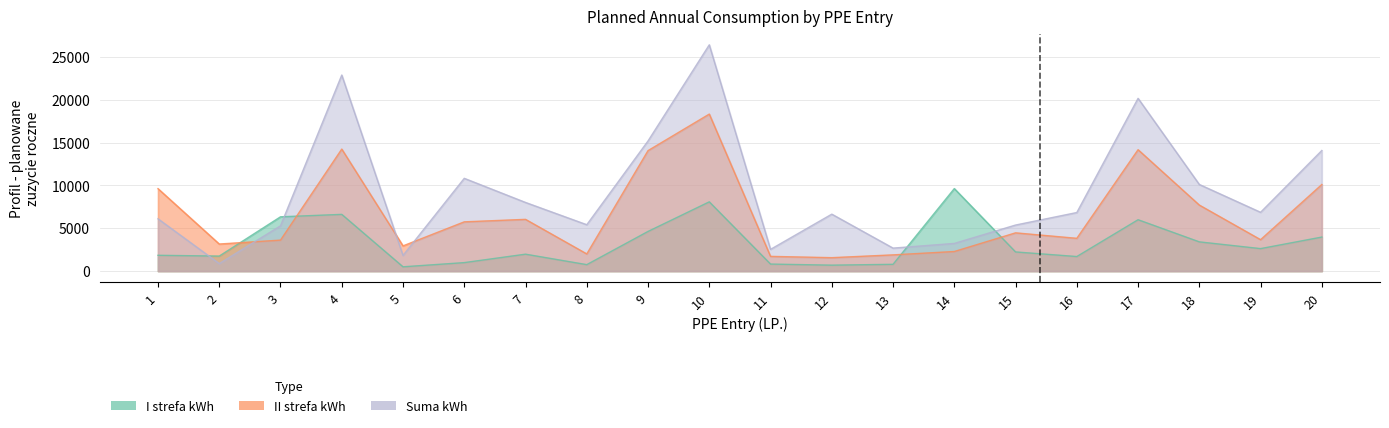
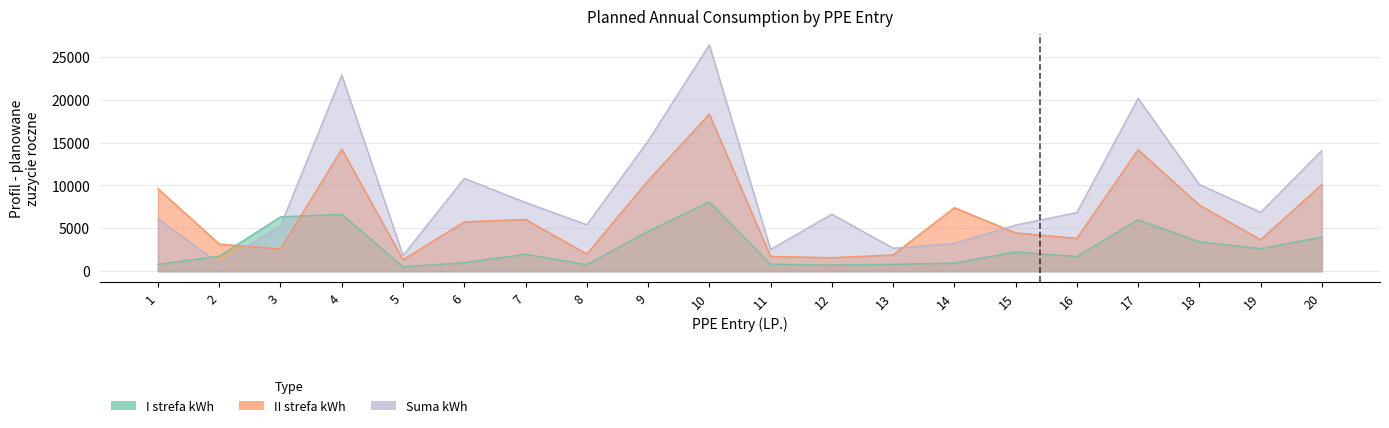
  {
    "I strefa kWh": {
-     "1": 2000,
+     "1": 1000,
      "2": 2000,
      "3": 6000,
      "4": 7000,
      "5": 0,
      "6": 1000,
      "7": 2000,
      "8": 1000,
      "9": 5000,
      "10": 8000,
      "11": 1000,
      "12": 1000,
      "13": 1000,
-     "14": 10000,
+     "14": 1000,
      "15": 2000,
      "16": 2000,
      "17": 6000,
      "18": 3000,
      "19": 3000,
      "20": 4000
    },
    "II strefa kWh": {
      "1": 10000,
      "2": 3000,
-     "3": 4000,
+     "3": 3000,
      "4": 14000,
-     "5": 3000,
+     "5": 1000,
      "6": 6000,
      "7": 6000,
      "8": 2000,
-     "9": 14000,
+     "9": 11000,
      "10": 18000,
      "11": 2000,
      "12": 2000,
      "13": 2000,
-     "14": 2000,
+     "14": 7000,
      "15": 4000,
      "16": 4000,
      "17": 14000,
      "18": 8000,
      "19": 4000,
      "20": 10000
    },
    "Suma kWh": {
      "1": 6000,
      "2": 1000,
      "3": 5000,
      "4": 23000,
      "5": 2000,
      "6": 11000,
      "7": 8000,
      "8": 5000,
      "9": 15000,
      "10": 26000,
      "11": 3000,
      "12": 7000,
      "13": 3000,
      "14": 3000,
      "15": 5000,
      "16": 7000,
      "17": 20000,
      "18": 10000,
      "19": 7000,
      "20": 14000
    }
  }
